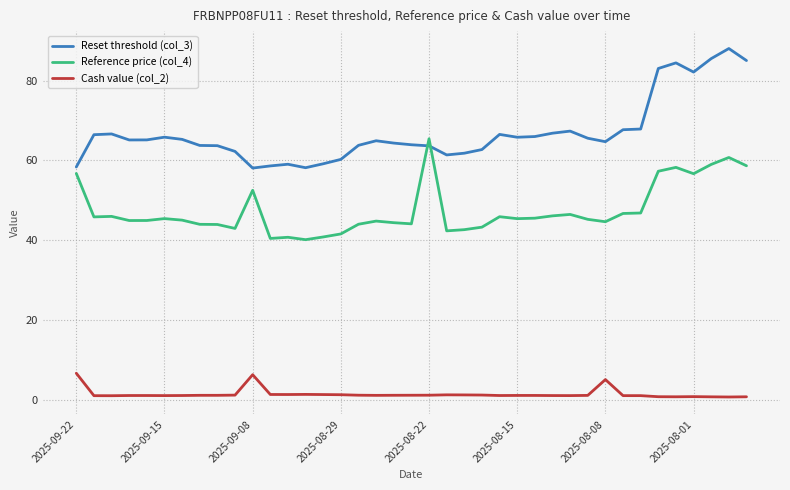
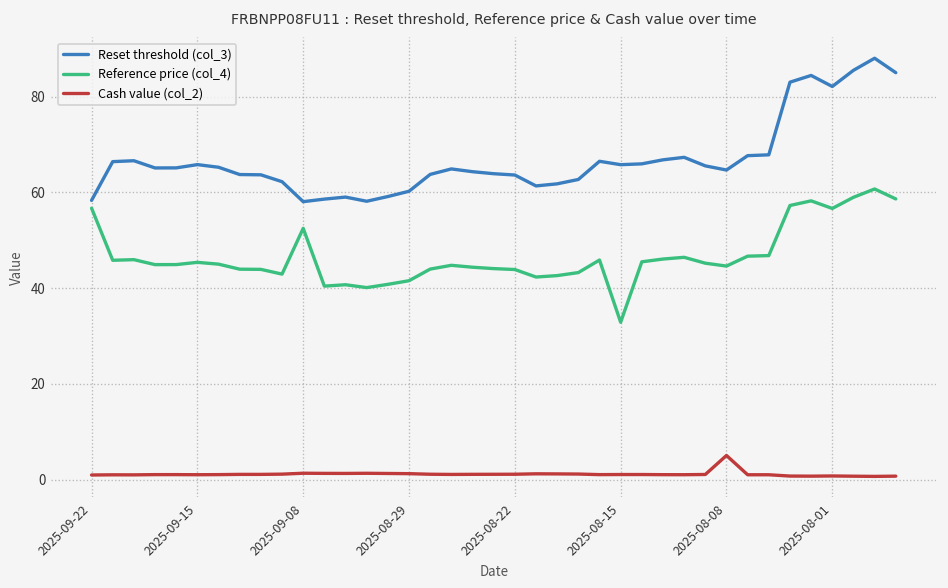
  {
    "Reset threshold (col_3)": {
      "2025-09-22": 58,
      "2025-09-15": 66,
      "2025-09-08": 58,
      "2025-08-29": 60,
      "2025-08-22": 64,
      "2025-08-15": 66,
      "2025-08-08": 65,
      "2025-08-01": 82
    },
    "Reference price (col_4)": {
      "2025-09-22": 57,
      "2025-09-15": 45,
      "2025-09-08": 52,
      "2025-08-29": 42,
-     "2025-08-22": 65,
-     "2025-08-15": 45,
+     "2025-08-22": 44,
+     "2025-08-15": 33,
      "2025-08-08": 45,
      "2025-08-01": 57
    },
    "Cash value (col_2)": {
-     "2025-09-22": 7,
+     "2025-09-22": 1,
      "2025-09-15": 1,
-     "2025-09-08": 6,
+     "2025-09-08": 1,
      "2025-08-29": 1,
      "2025-08-22": 1,
      "2025-08-15": 1,
      "2025-08-08": 5,
      "2025-08-01": 1
    }
  }
